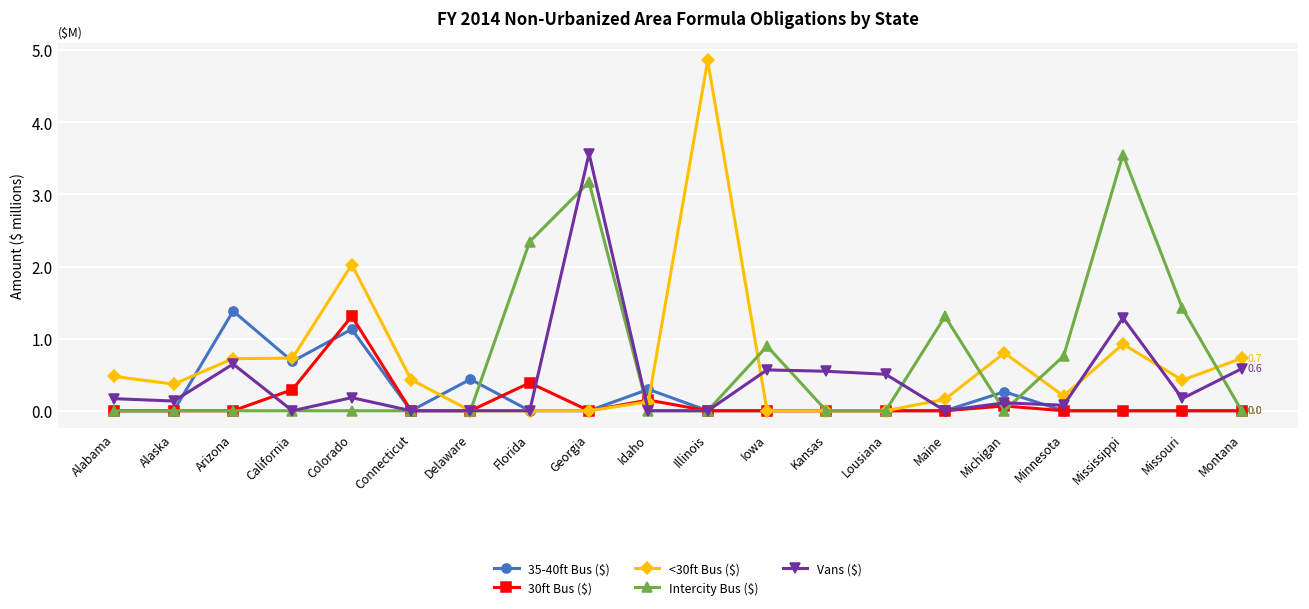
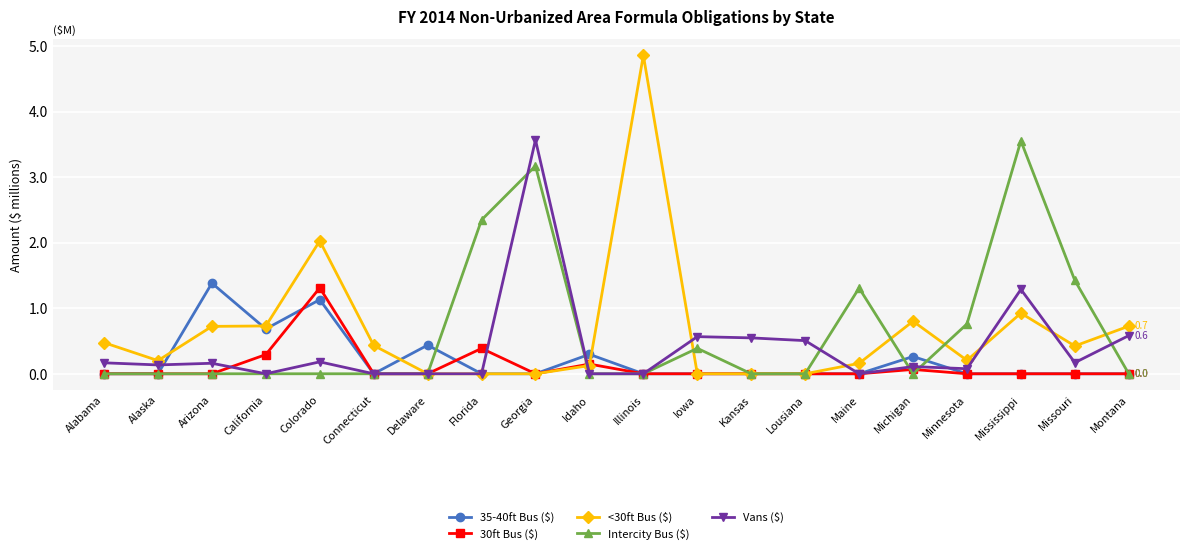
  {
    "35-40ft Bus ($)": {
      "Arizona": 1.4,
      "California": 0.7,
      "Colorado": 1.1,
      "Delaware": 0.4,
      "Idaho": 0.3,
      "Michigan": 0.3
    },
    "30ft Bus ($)": {
      "California": 0.3,
      "Colorado": 1.3,
      "Florida": 0.4,
      "Michigan": 0.1
    },
    "<30ft Bus ($)": {
      "Alabama": 0.5,
-     "Alaska": 0.4,
+     "Alaska": 0.2,
      "Arizona": 0.7,
      "California": 0.7,
      "Colorado": 2.0,
      "Connecticut": 0.4,
      "Illinois": 4.9,
      "Maine": 0.2,
      "Michigan": 0.8,
      "Minnesota": 0.2,
      "Mississippi": 0.9,
      "Missouri": 0.4
    },
    "Intercity Bus ($)": {
      "Colorado": 0.0,
      "Florida": 2.3,
      "Georgia": 3.2,
-     "Iowa": 0.9,
+     "Iowa": 0.4,
      "Maine": 1.3,
      "Michigan": 0.0,
      "Minnesota": 0.8,
      "Mississippi": 3.6,
      "Missouri": 1.4
    },
    "Vans ($)": {
      "Alabama": 0.2,
      "Alaska": 0.1,
-     "Arizona": 0.6,
+     "Arizona": 0.2,
      "Colorado": 0.2,
      "Georgia": 3.6,
      "Iowa": 0.6,
      "Kansas": 0.5,
      "Lousiana": 0.5,
      "Michigan": 0.1,
      "Minnesota": 0.1,
      "Mississippi": 1.3,
      "Missouri": 0.2
    }
  }
